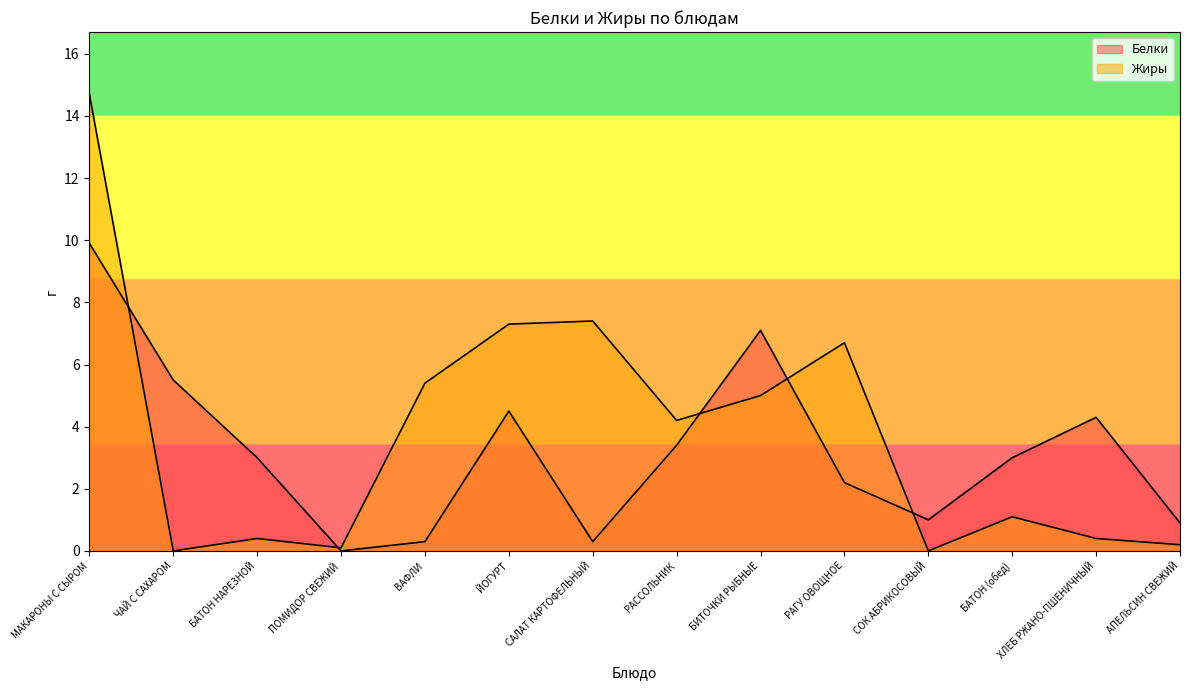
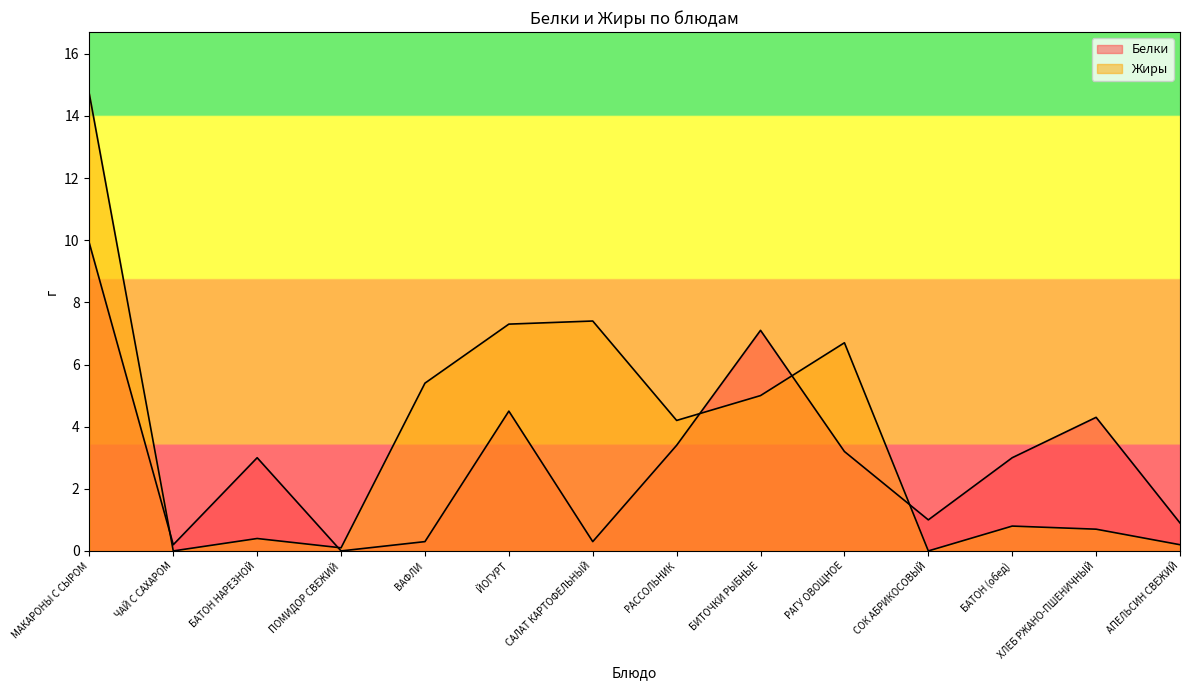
  {
    "Белки": {
      "МАКАРОНЫ С СЫРОМ": 9.9,
-     "ЧАЙ С САХАРОМ": 5.5,
+     "ЧАЙ С САХАРОМ": 0.2,
      "БАТОН НАРЕЗНОЙ": 3.0,
      "ПОМИДОР СВЕЖИЙ": 0.0,
      "ВАФЛИ": 0.3,
      "ЙОГУРТ": 4.5,
      "САЛАТ КАРТОФЕЛЬНЫЙ": 0.3,
      "РАССОЛЬНИК": 3.4,
      "БИТОЧКИ РЫБНЫЕ": 7.1,
-     "РАГУ ОВОЩНОЕ": 2.2,
+     "РАГУ ОВОЩНОЕ": 3.2,
      "СОК АБРИКОСОВЫЙ": 1.0,
      "БАТОН (обед)": 3.0,
      "ХЛЕБ РЖАНО-ПШЕНИЧНЫЙ": 4.3,
      "АПЕЛЬСИН СВЕЖИЙ": 0.9
    },
    "Жиры": {
      "МАКАРОНЫ С СЫРОМ": 14.7,
      "ЧАЙ С САХАРОМ": 0.0,
      "БАТОН НАРЕЗНОЙ": 0.4,
      "ПОМИДОР СВЕЖИЙ": 0.1,
      "ВАФЛИ": 5.4,
      "ЙОГУРТ": 7.3,
      "САЛАТ КАРТОФЕЛЬНЫЙ": 7.4,
      "РАССОЛЬНИК": 4.2,
      "БИТОЧКИ РЫБНЫЕ": 5.0,
      "РАГУ ОВОЩНОЕ": 6.7,
      "СОК АБРИКОСОВЫЙ": 0.0,
-     "БАТОН (обед)": 1.1,
-     "ХЛЕБ РЖАНО-ПШЕНИЧНЫЙ": 0.4,
+     "БАТОН (обед)": 0.8,
+     "ХЛЕБ РЖАНО-ПШЕНИЧНЫЙ": 0.7,
      "АПЕЛЬСИН СВЕЖИЙ": 0.2
    }
  }
